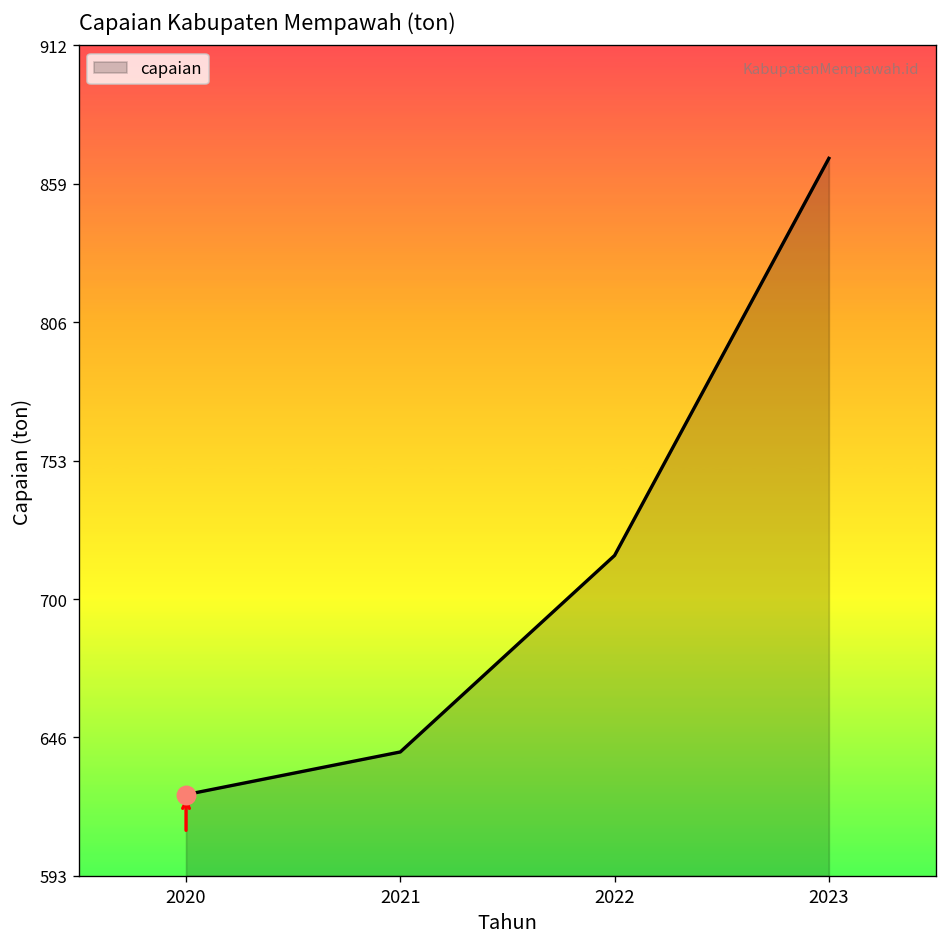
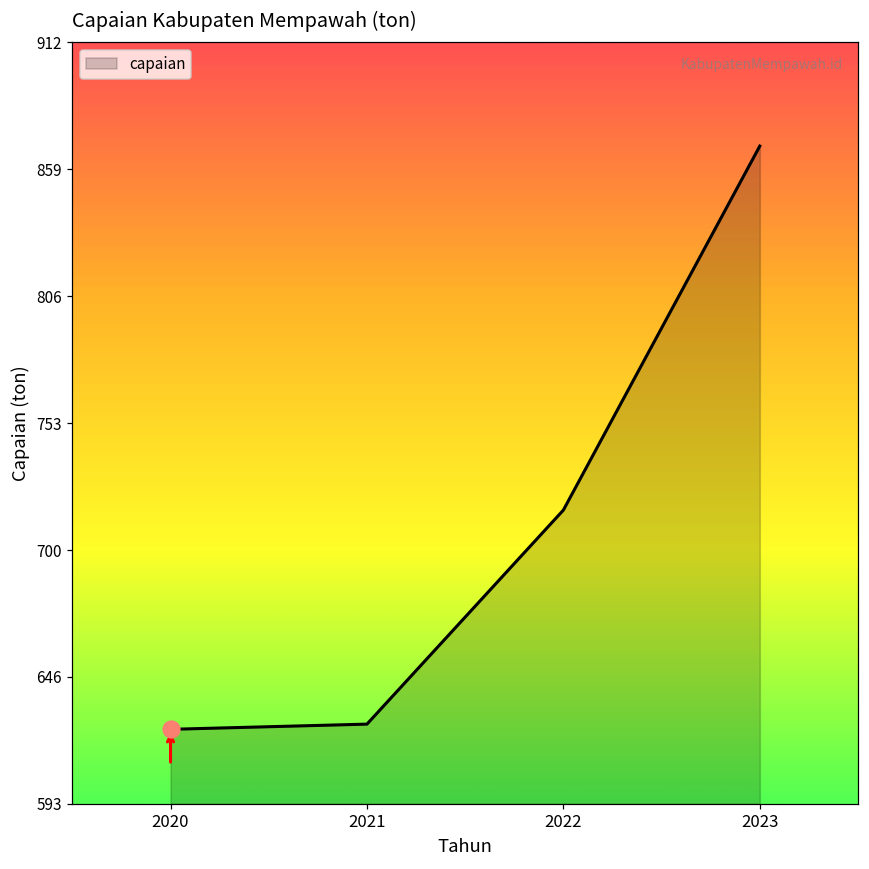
  {
    "capaian": {
-     "2021": 641,
+     "2021": 627,
      "2022": 716,
      "2023": 869
    }
  }
